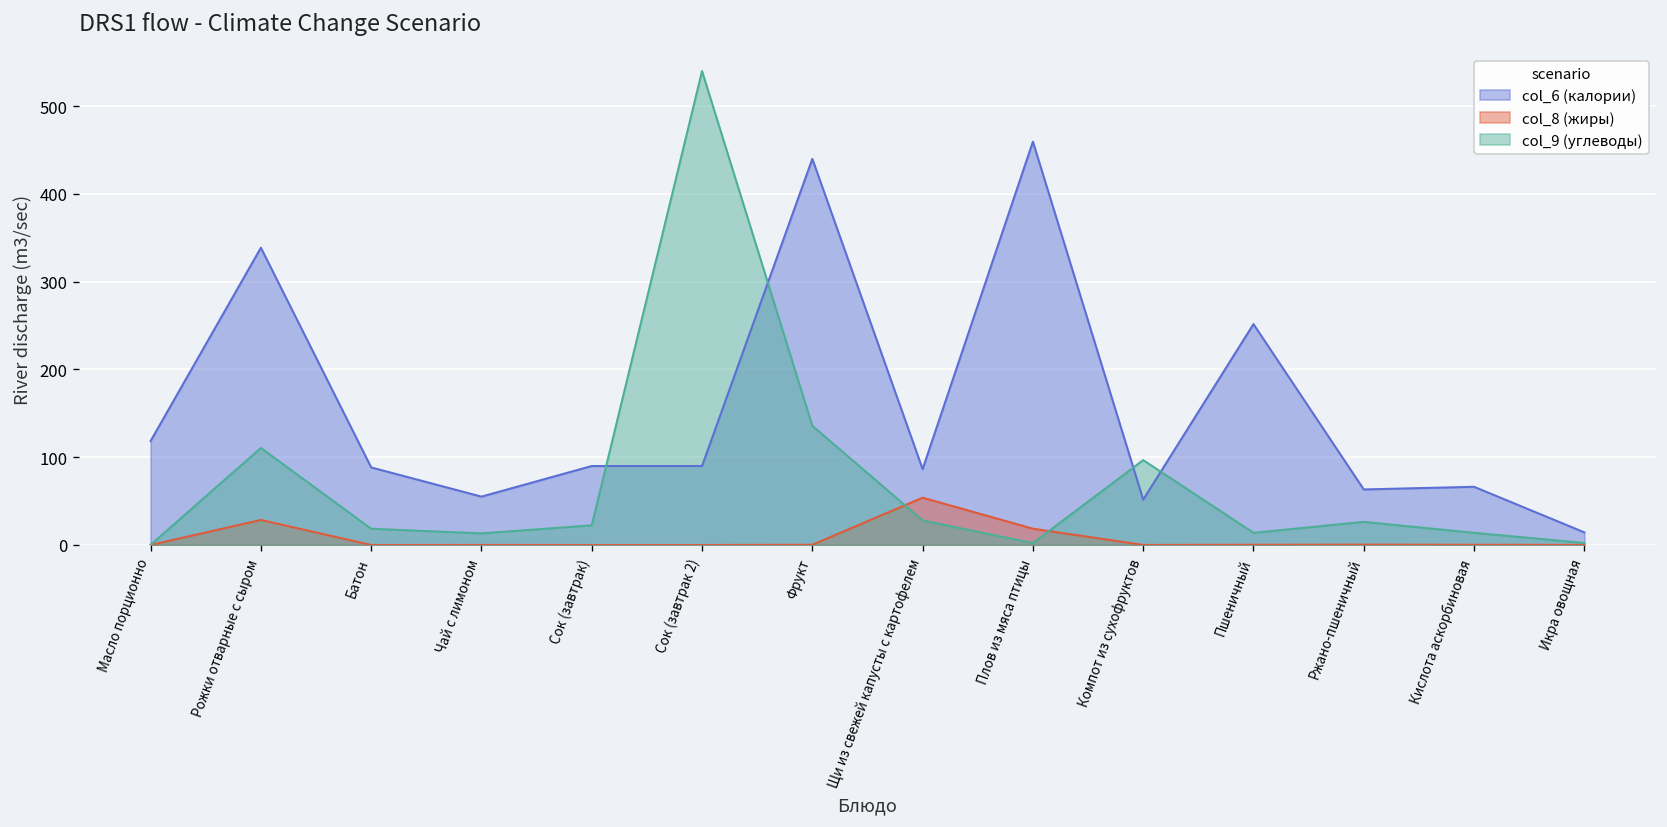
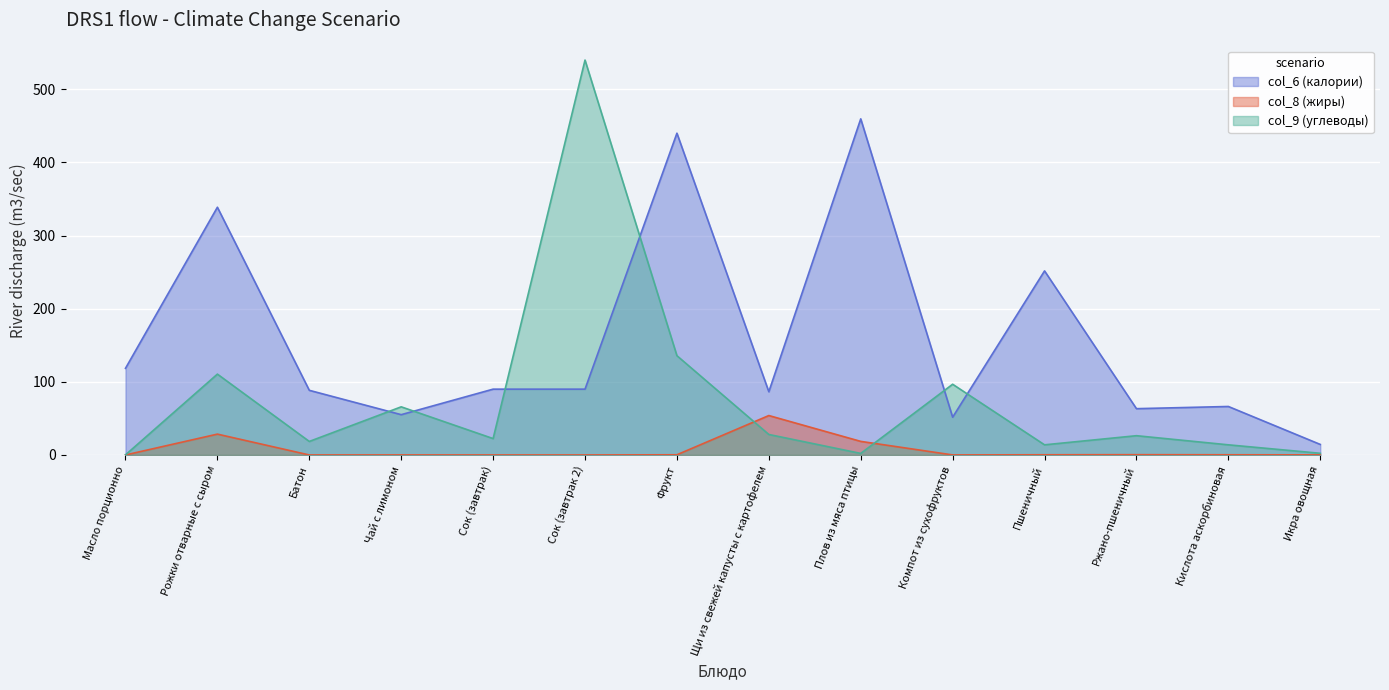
  {
    "col_6 (калории)": {
      "Масло порционно": 120,
      "Рожки отварные с сыром": 340,
      "Батон": 90,
      "Чай с лимоном": 60,
      "Сок (завтрак)": 90,
      "Сок (завтрак 2)": 90,
      "Фрукт": 440,
      "Щи из свежей капусты с картофелем": 90,
      "Плов из мяса птицы": 460,
      "Компот из сухофруктов": 50,
      "Пшеничный": 250,
      "Ржано-пшеничный": 60,
      "Кислота аскорбиновая": 70,
      "Икра овощная": 10
    },
    "col_8 (жиры)": {
      "Рожки отварные с сыром": 30,
      "Батон": 0,
      "Чай с лимоном": 0,
      "Сок (завтрак)": 0,
      "Сок (завтрак 2)": 0,
      "Фрукт": 0,
      "Щи из свежей капусты с картофелем": 50,
      "Плов из мяса птицы": 20,
      "Компот из сухофруктов": 0,
      "Пшеничный": 0,
      "Ржано-пшеничный": 0,
      "Кислота аскорбиновая": 0
    },
    "col_9 (углеводы)": {
      "Рожки отварные с сыром": 110,
      "Батон": 20,
-     "Чай с лимоном": 10,
+     "Чай с лимоном": 70,
      "Сок (завтрак)": 20,
      "Сок (завтрак 2)": 540,
      "Фрукт": 140,
      "Щи из свежей капусты с картофелем": 30,
      "Плов из мяса птицы": 0,
      "Компот из сухофруктов": 100,
      "Пшеничный": 10,
      "Ржано-пшеничный": 30,
      "Кислота аскорбиновая": 10
    }
  }
